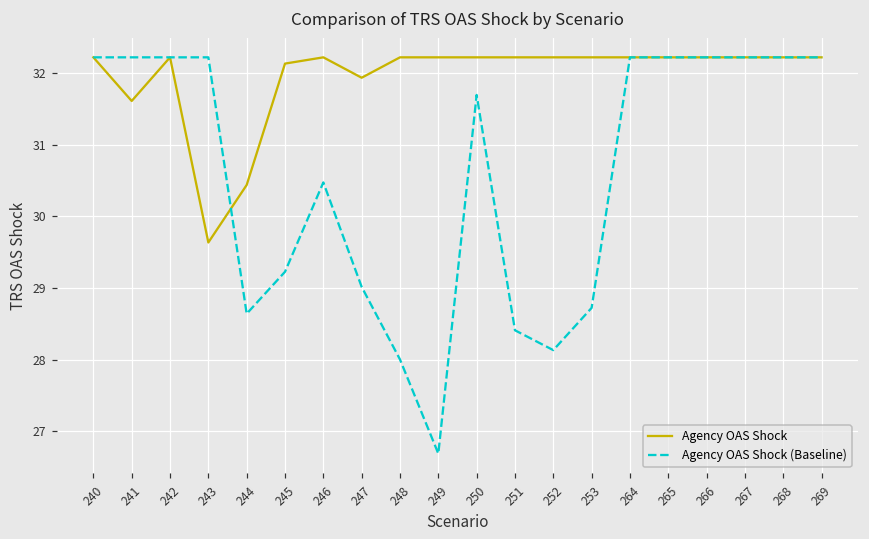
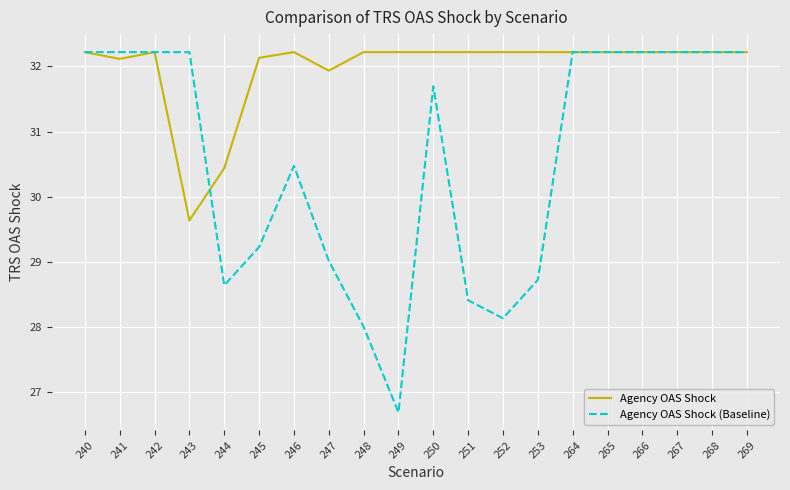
  {
    "Agency OAS Shock": {
-     "241": 31.6,
+     "241": 32.1,
      "243": 29.6,
      "244": 30.4,
      "245": 32.1,
      "246": 32.2,
      "247": 31.9,
      "248": 32.2,
      "249": 32.2,
      "250": 32.2,
      "251": 32.2,
      "252": 32.2,
      "253": 32.2
    },
    "Agency OAS Shock (Baseline)": {
      "241": 32.2,
      "243": 32.2,
      "244": 28.6,
      "245": 29.2,
      "246": 30.5,
      "247": 29.0,
      "248": 28.0,
      "249": 26.7,
      "250": 31.7,
      "251": 28.4,
      "252": 28.1,
      "253": 28.7
    }
  }
